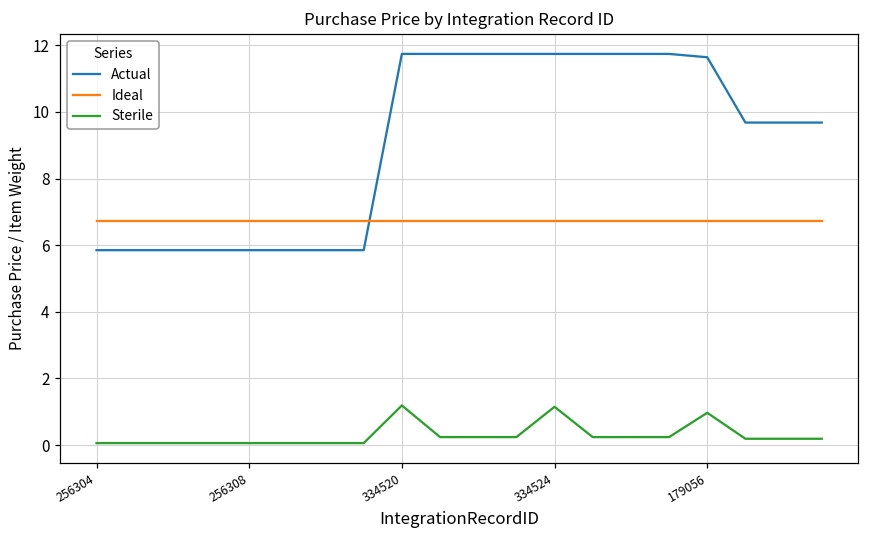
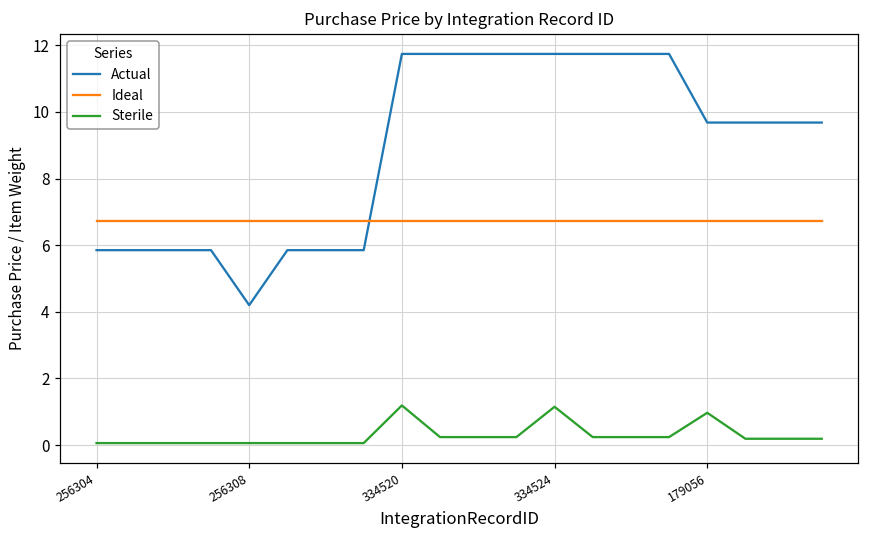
  {
    "Actual": {
      "256304": 5.9,
-     "256308": 5.9,
+     "256308": 4.2,
      "334520": 11.7,
      "334524": 11.7,
-     "179056": 11.6
+     "179056": 9.7
    },
    "Ideal": {
      "256304": 6.7,
      "256308": 6.7,
      "334520": 6.7,
      "334524": 6.7,
      "179056": 6.7
    },
    "Sterile": {
      "256304": 0.1,
      "256308": 0.1,
      "334520": 1.2,
      "334524": 1.2,
      "179056": 1.0
    }
  }
